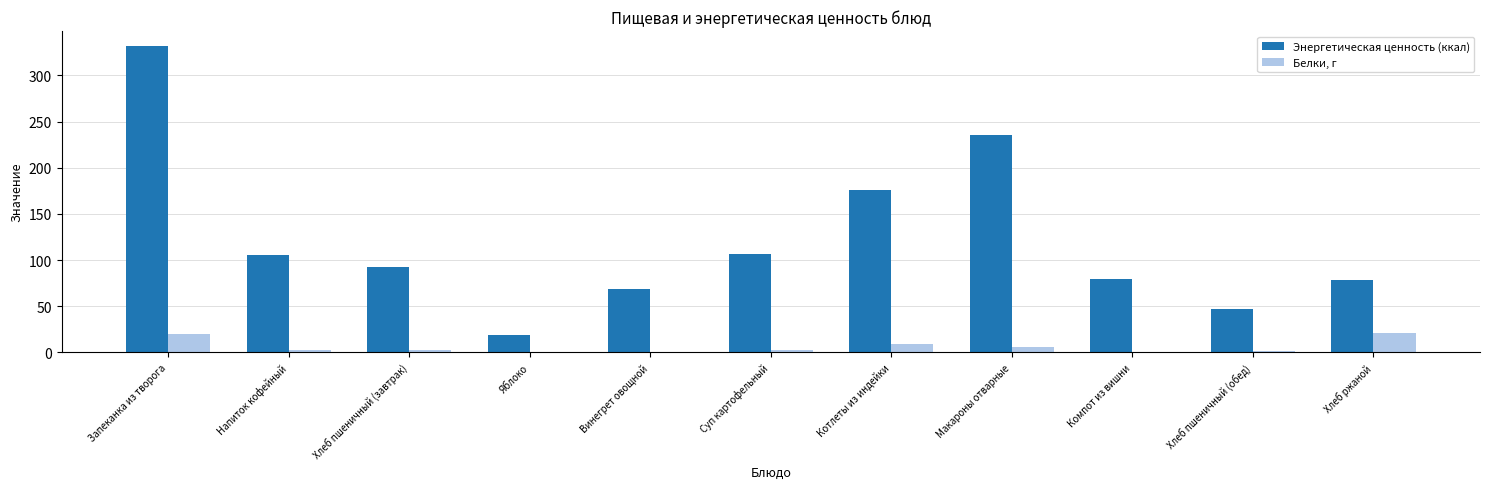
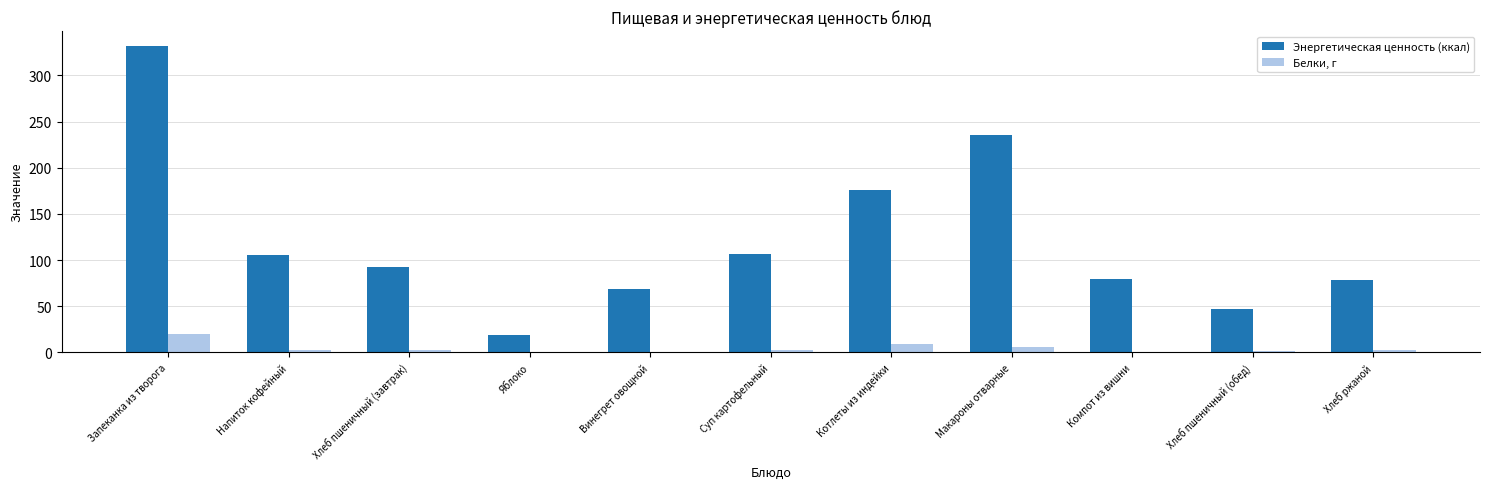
  {
    "Энергетическая ценность (ккал)": {
      "Запеканка из творога": 330,
      "Напиток кофейный": 110,
      "Хлеб пшеничный (завтрак)": 90,
      "Яблоко": 20,
      "Винегрет овощной": 70,
      "Суп картофельный": 110,
      "Котлеты из индейки": 180,
      "Макароны отварные": 240,
      "Компот из вишни": 80,
      "Хлеб пшеничный (обед)": 50,
      "Хлеб ржаной": 80
    },
    "Белки, г": {
      "Запеканка из творога": 20,
      "Напиток кофейный": 0,
      "Хлеб пшеничный (завтрак)": 0,
      "Котлеты из индейки": 10,
      "Макароны отварные": 10,
-     "Хлеб ржаной": 20
+     "Хлеб ржаной": 0
    }
  }
